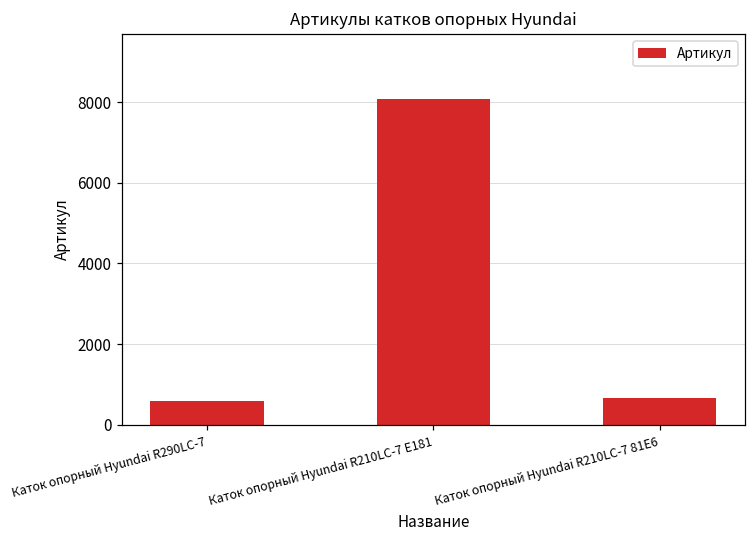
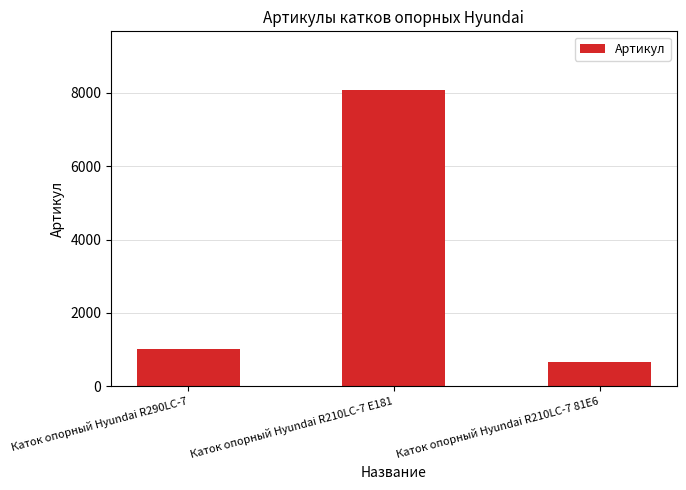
  {
-   "Каток опорный Hyundai R290LC-7": 600,
+   "Каток опорный Hyundai R290LC-7": 1000,
    "Каток опорный Hyundai R210LC-7 E181": 8100,
    "Каток опорный Hyundai R210LC-7 81E6": 700
  }
